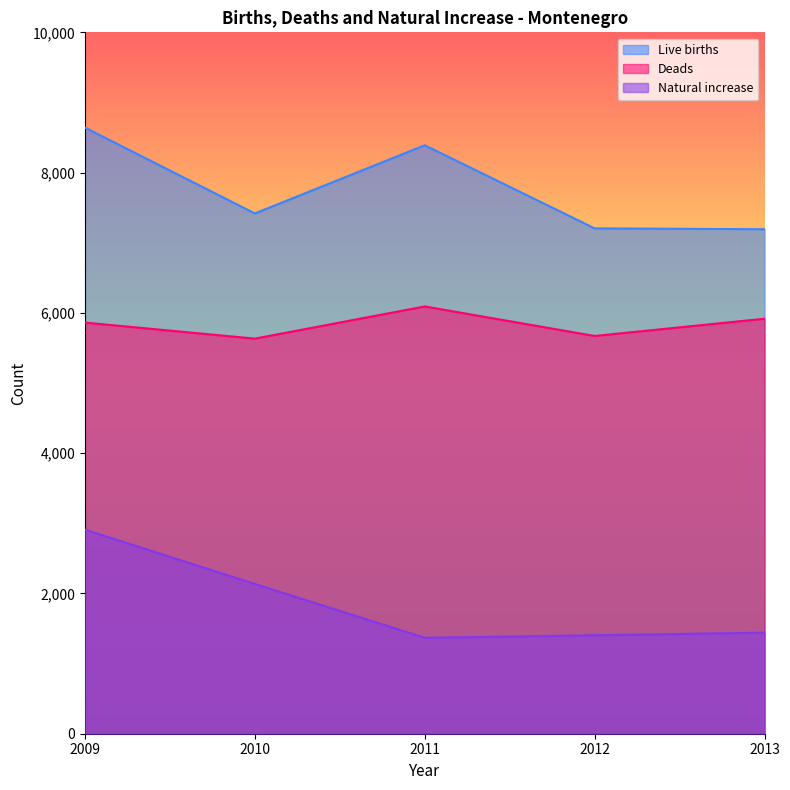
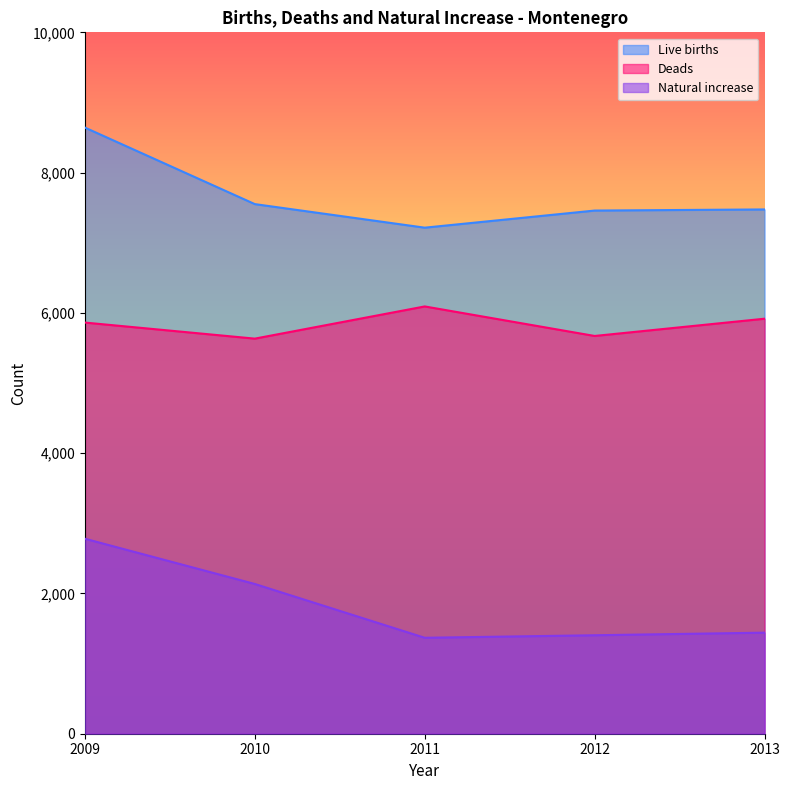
  {
    "Live births": {
      "2009": "8,600",
-     "2010": "7,400",
-     "2011": "8,400",
-     "2012": "7,200",
-     "2013": "7,200"
+     "2010": "7,600",
+     "2011": "7,200",
+     "2012": "7,500",
+     "2013": "7,500"
    },
    "Deads": {
      "2009": "5,900",
      "2010": "5,600",
      "2011": "6,100",
      "2012": "5,700",
      "2013": "5,900"
    },
    "Natural increase": {
-     "2009": "2,900",
+     "2009": "2,800",
      "2010": "2,100",
      "2011": "1,400",
      "2012": "1,400",
      "2013": "1,400"
    }
  }
